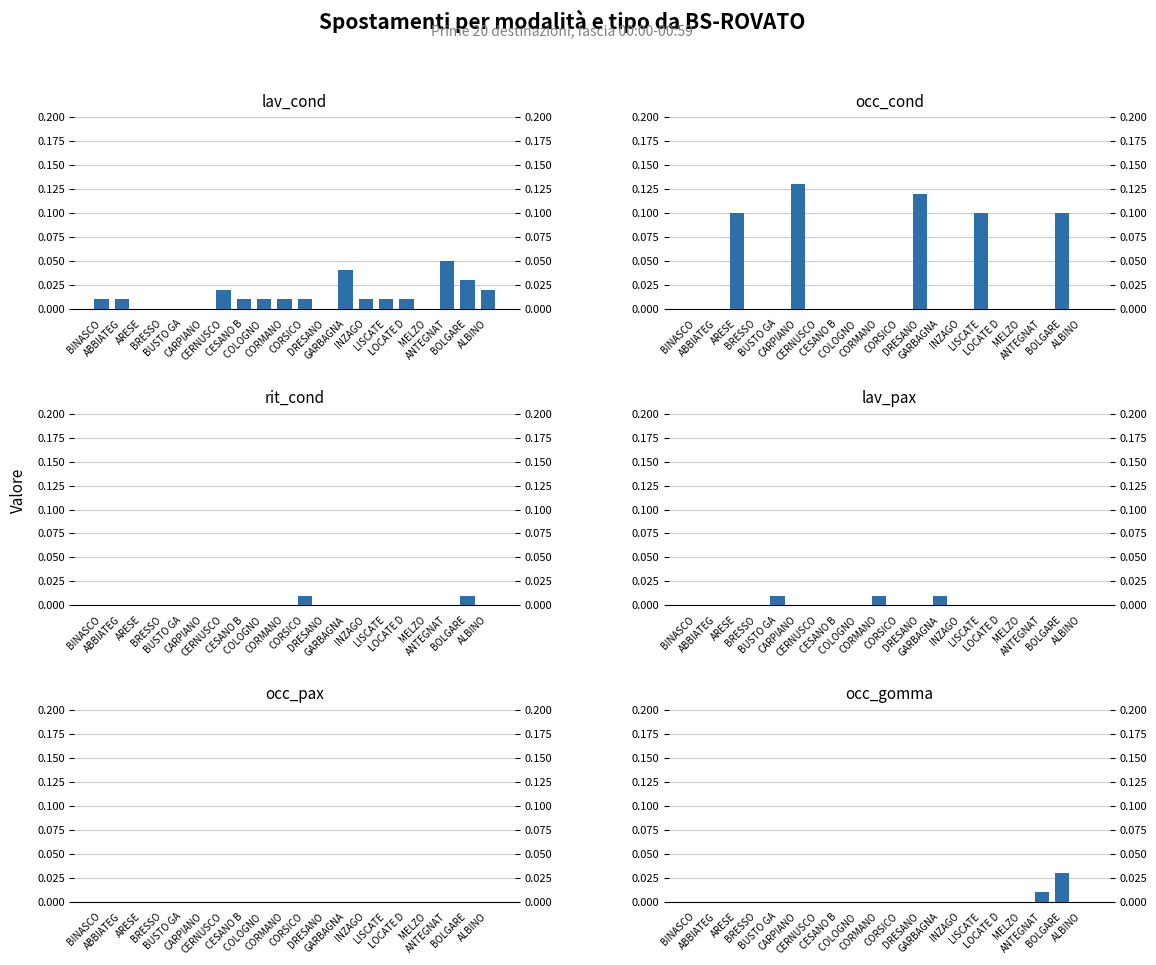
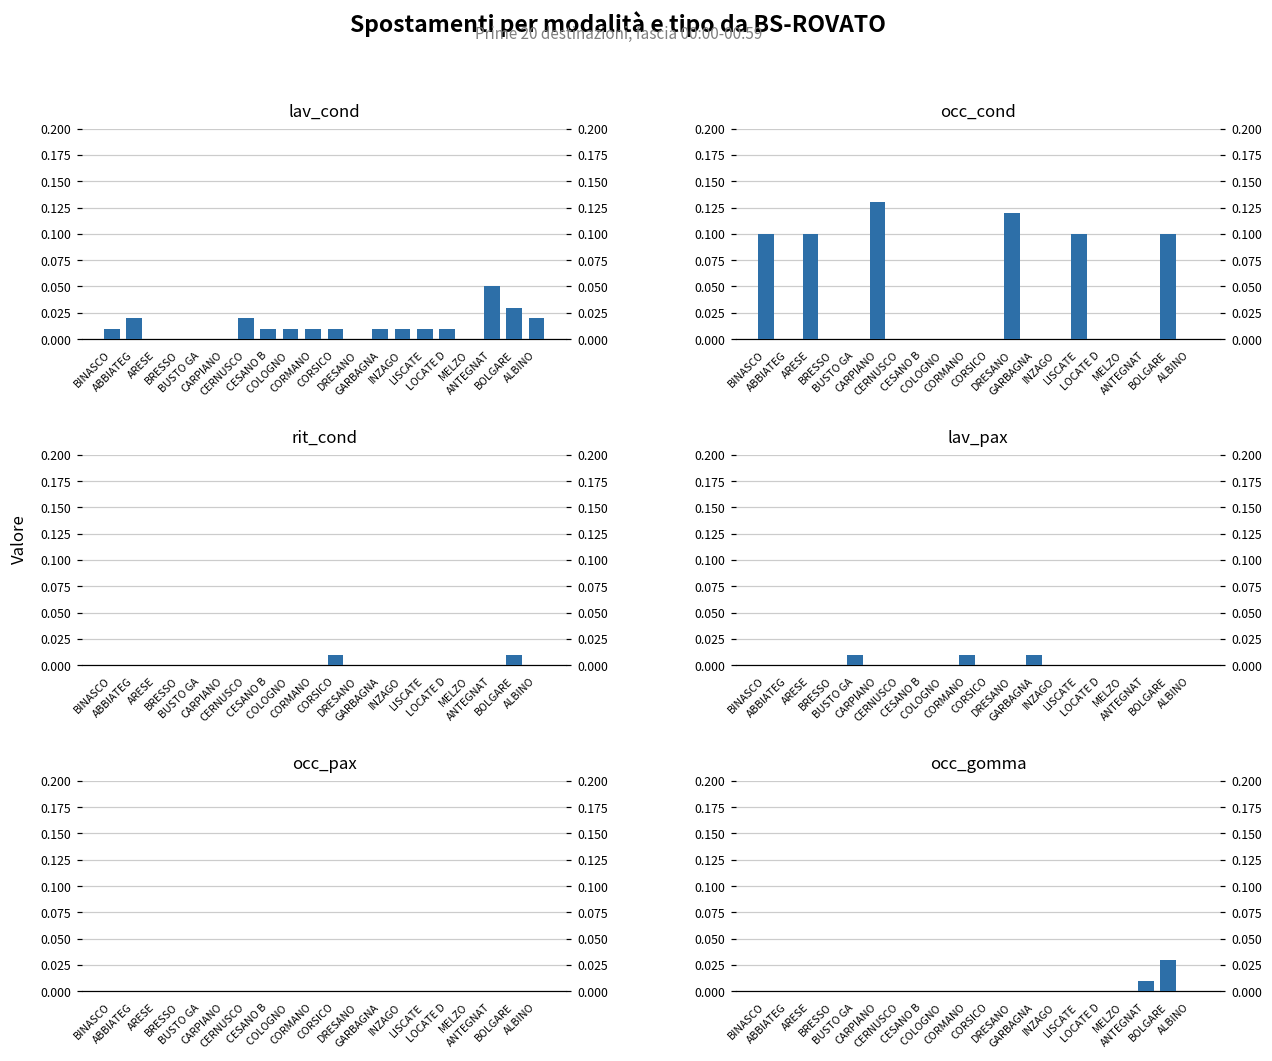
  {
    "lav_cond": {
      "BINASCO": 0.01,
-     "ABBIATEG": 0.01,
+     "ABBIATEG": 0.02,
      "ARESE": 0.00,
      "BRESSO": 0.00,
      "BUSTO GA": 0.00,
      "CARPIANO": 0.00,
      "CERNUSCO": 0.02,
      "CESANO B": 0.01,
      "COLOGNO": 0.01,
      "CORMANO": 0.01,
      "CORSICO": 0.01,
      "DRESANO": 0.00,
-     "GARBAGNA": 0.04,
+     "GARBAGNA": 0.01,
      "INZAGO": 0.01,
      "LISCATE": 0.01,
      "LOCATE D": 0.01,
      "MELZO": 0.00,
      "ANTEGNAT": 0.05,
      "BOLGARE": 0.03,
      "ALBINO": 0.02
    },
    "occ_cond": {
-     "BINASCO": 0.0,
+     "BINASCO": 0.1,
      "ABBIATEG": 0.0,
      "ARESE": 0.1,
      "BRESSO": 0.0,
      "BUSTO GA": 0.0,
      "CARPIANO": 0.13,
      "CERNUSCO": 0.0,
      "CESANO B": 0.0,
      "COLOGNO": 0.0,
      "CORMANO": 0.0,
      "CORSICO": 0.0,
      "DRESANO": 0.12,
      "GARBAGNA": 0.0,
      "INZAGO": 0.0,
      "LISCATE": 0.1,
      "LOCATE D": 0.0,
      "MELZO": 0.0,
      "ANTEGNAT": 0.0,
      "BOLGARE": 0.1,
      "ALBINO": 0.0
    },
    "rit_cond": {
      "BINASCO": 0.00,
      "ABBIATEG": 0.00,
      "ARESE": 0.00,
      "BRESSO": 0.00,
      "BUSTO GA": 0.00,
      "CARPIANO": 0.00,
      "CERNUSCO": 0.00,
      "CESANO B": 0.00,
      "COLOGNO": 0.00,
      "CORMANO": 0.00,
      "CORSICO": 0.01,
      "DRESANO": 0.00,
      "GARBAGNA": 0.00,
      "INZAGO": 0.00,
      "LISCATE": 0.00,
      "LOCATE D": 0.00,
      "MELZO": 0.00,
      "ANTEGNAT": 0.00,
      "BOLGARE": 0.01,
      "ALBINO": 0.00
    },
    "lav_pax": {
      "BINASCO": 0.00,
      "ABBIATEG": 0.00,
      "ARESE": 0.00,
      "BRESSO": 0.00,
      "BUSTO GA": 0.01,
      "CARPIANO": 0.00,
      "CERNUSCO": 0.00,
      "CESANO B": 0.00,
      "COLOGNO": 0.00,
      "CORMANO": 0.01,
      "CORSICO": 0.00,
      "DRESANO": 0.00,
      "GARBAGNA": 0.01,
      "INZAGO": 0.00,
      "LISCATE": 0.00,
      "LOCATE D": 0.00,
      "MELZO": 0.00,
      "ANTEGNAT": 0.00,
      "BOLGARE": 0.00,
      "ALBINO": 0.00
    },
    "occ_pax": {
      "BINASCO": 0.00,
      "ABBIATEG": 0.00,
      "ARESE": 0.00,
      "BRESSO": 0.00,
      "BUSTO GA": 0.00,
      "CARPIANO": 0.00,
      "CERNUSCO": 0.00,
      "CESANO B": 0.00,
      "COLOGNO": 0.00,
      "CORMANO": 0.00,
      "CORSICO": 0.00,
      "DRESANO": 0.00,
      "GARBAGNA": 0.00,
      "INZAGO": 0.00,
      "LISCATE": 0.00,
      "LOCATE D": 0.00,
      "MELZO": 0.00,
      "ANTEGNAT": 0.00,
      "BOLGARE": 0.00,
      "ALBINO": 0.00
    },
    "occ_gomma": {
      "BINASCO": 0.00,
      "ABBIATEG": 0.00,
      "ARESE": 0.00,
      "BRESSO": 0.00,
      "BUSTO GA": 0.00,
      "CARPIANO": 0.00,
      "CERNUSCO": 0.00,
      "CESANO B": 0.00,
      "COLOGNO": 0.00,
      "CORMANO": 0.00,
      "CORSICO": 0.00,
      "DRESANO": 0.00,
      "GARBAGNA": 0.00,
      "INZAGO": 0.00,
      "LISCATE": 0.00,
      "LOCATE D": 0.00,
      "MELZO": 0.00,
      "ANTEGNAT": 0.01,
      "BOLGARE": 0.03,
      "ALBINO": 0.00
    }
  }
